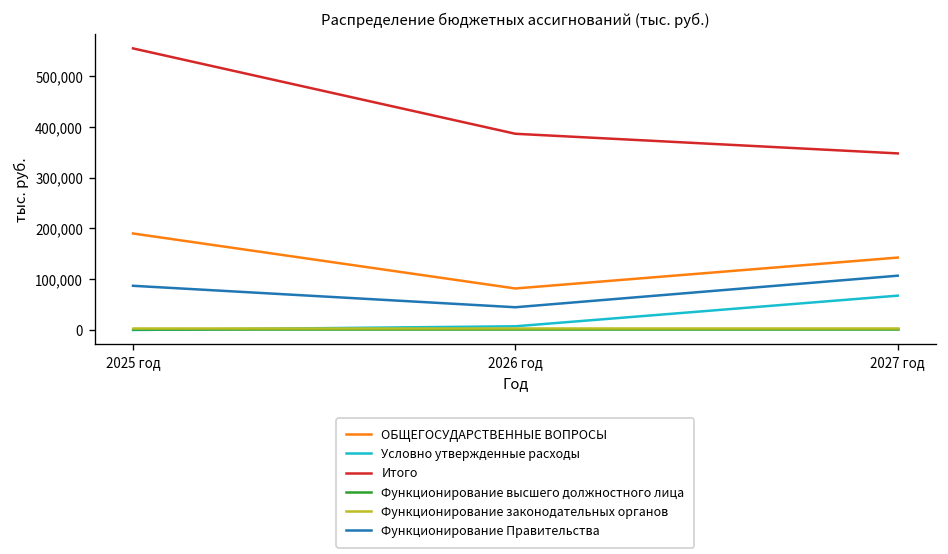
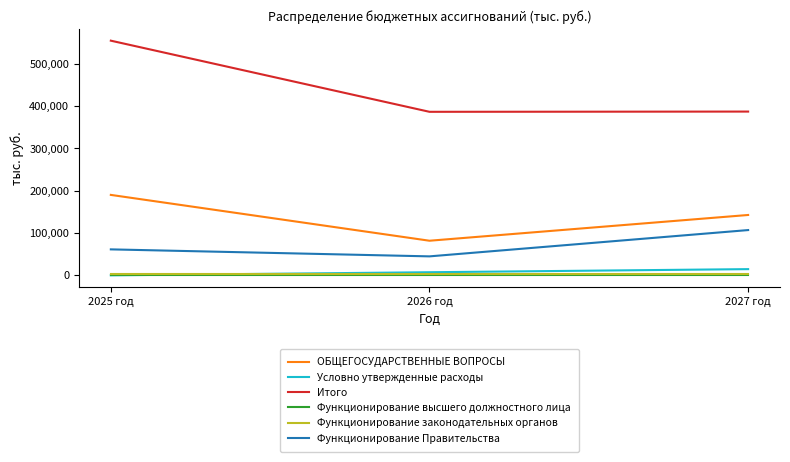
  {
    "ОБЩЕГОСУДАРСТВЕННЫЕ ВОПРОСЫ": {
      "2025 год": "190,000",
      "2026 год": "80,000",
      "2027 год": "140,000"
    },
    "Условно утвержденные расходы": {
-     "2027 год": "70,000"
+     "2027 год": "10,000"
    },
    "Итого": {
      "2025 год": "550,000",
      "2026 год": "390,000",
-     "2027 год": "350,000"
+     "2027 год": "390,000"
    },
    "Функционирование Правительства": {
-     "2025 год": "90,000",
+     "2025 год": "60,000",
      "2026 год": "40,000",
      "2027 год": "110,000"
    }
  }
